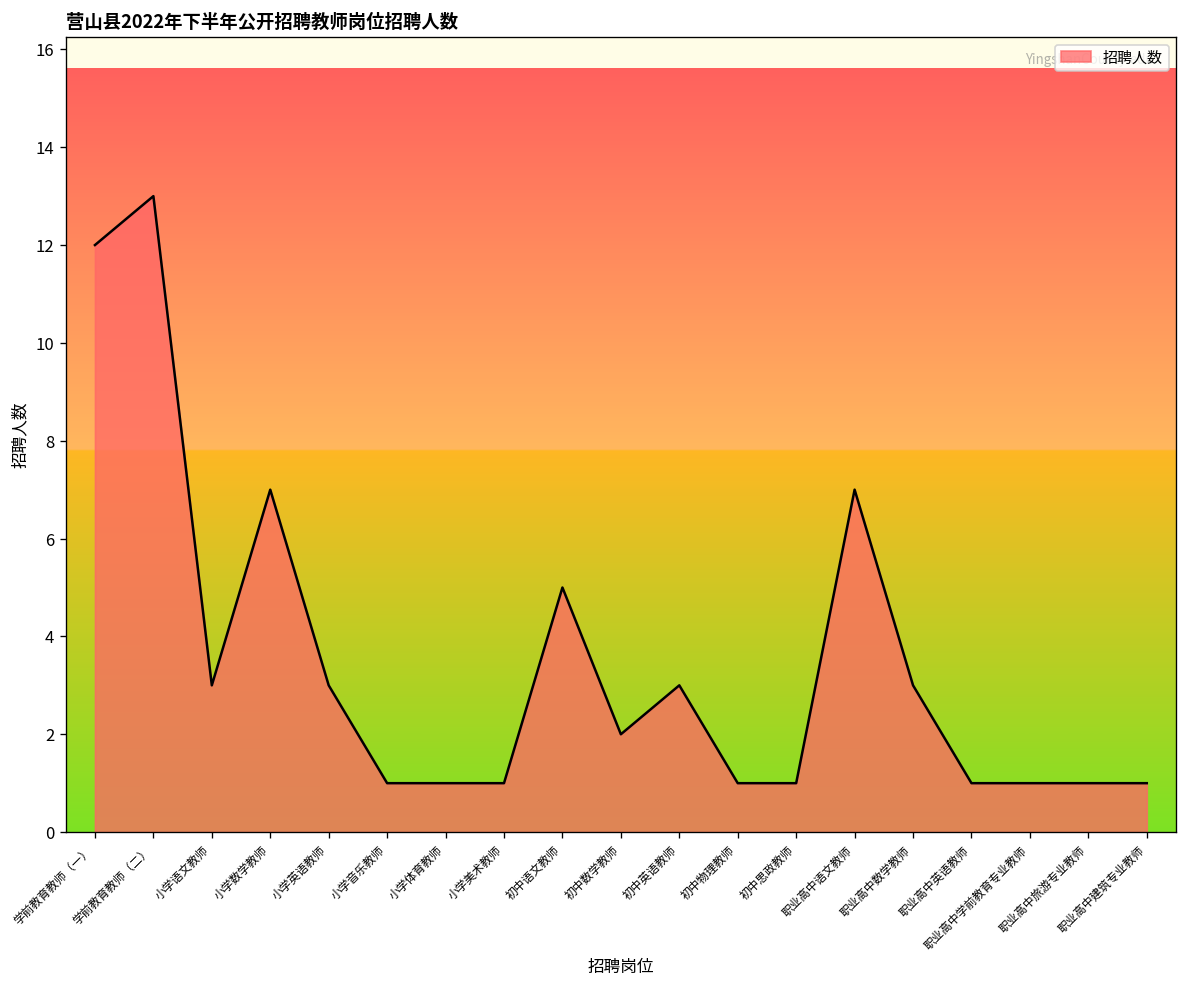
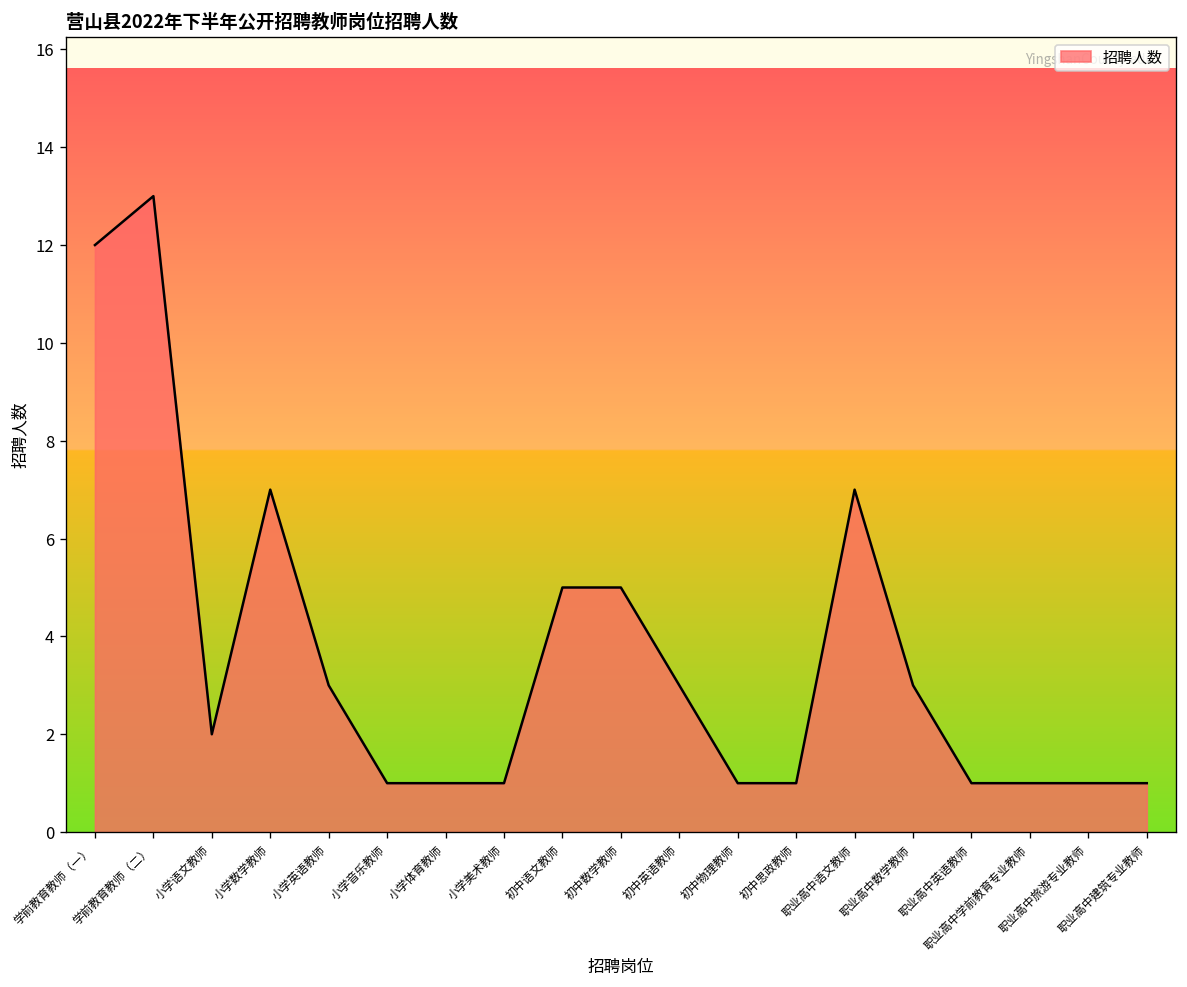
  {
    "学前教育教师（一）": 12,
    "学前教育教师（二）": 13,
-   "小学语文教师": 3,
+   "小学语文教师": 2,
    "小学数学教师": 7,
    "小学英语教师": 3,
    "小学音乐教师": 1,
    "小学体育教师": 1,
    "小学美术教师": 1,
    "初中语文教师": 5,
-   "初中数学教师": 2,
+   "初中数学教师": 5,
    "初中英语教师": 3,
    "初中物理教师": 1,
    "初中思政教师": 1,
    "职业高中语文教师": 7,
    "职业高中数学教师": 3,
    "职业高中英语教师": 1,
    "职业高中学前教育专业教师": 1,
    "职业高中旅游专业教师": 1,
    "职业高中建筑专业教师": 1
  }
